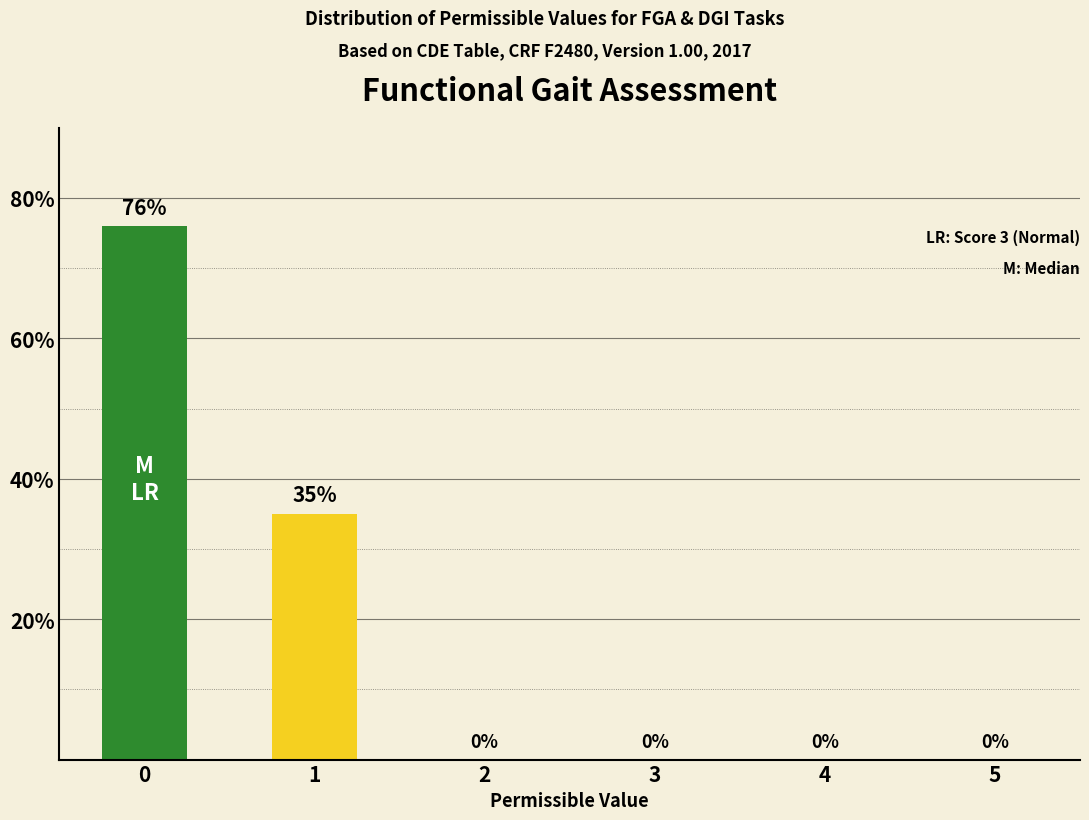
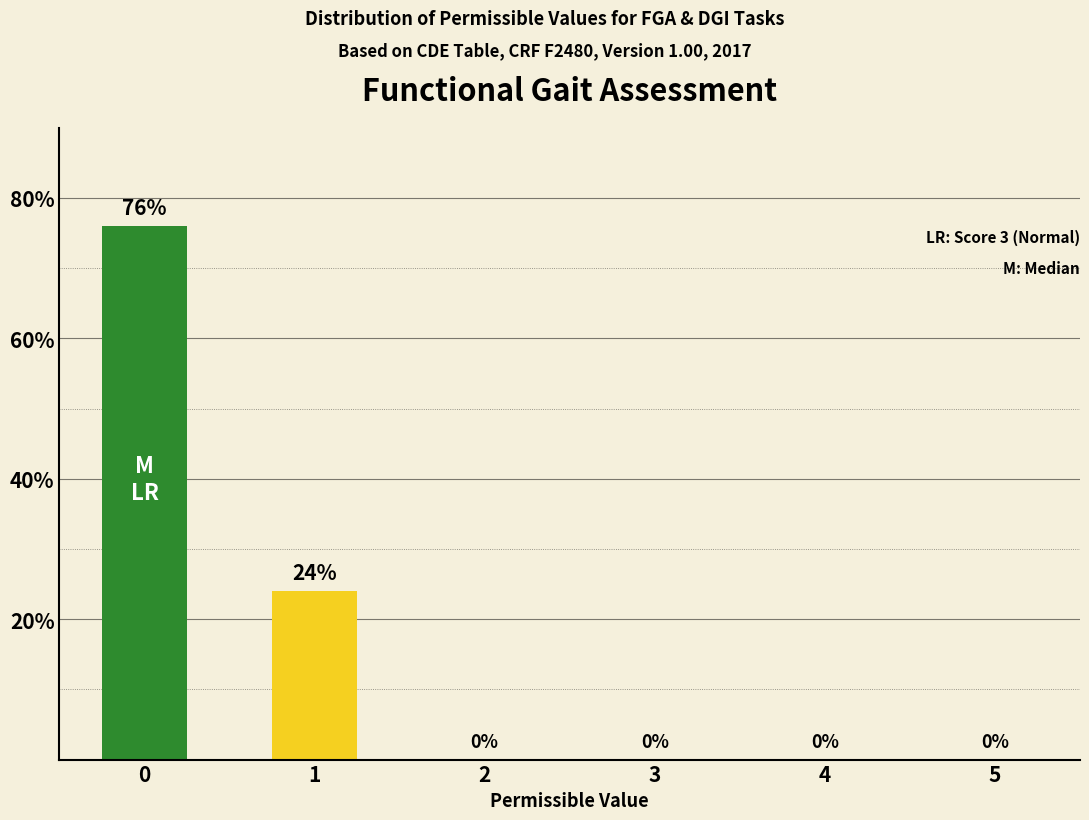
  {
    "0": "76%",
-   "1": "35%",
+   "1": "24%",
    "2": "0%",
    "3": "0%",
    "4": "0%",
    "5": "0%"
  }
